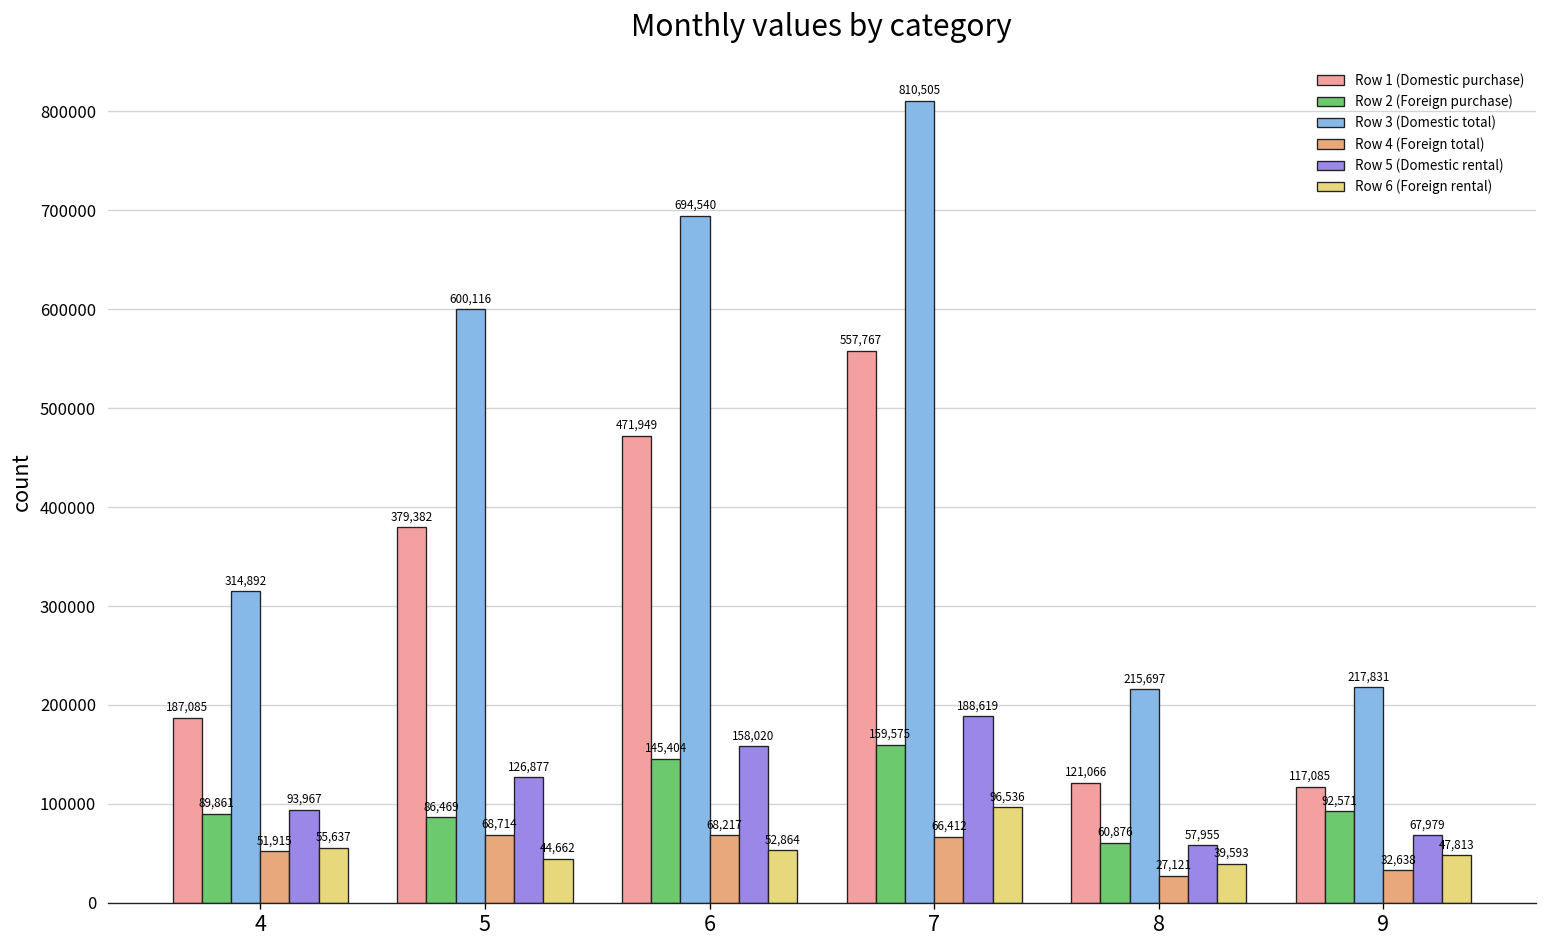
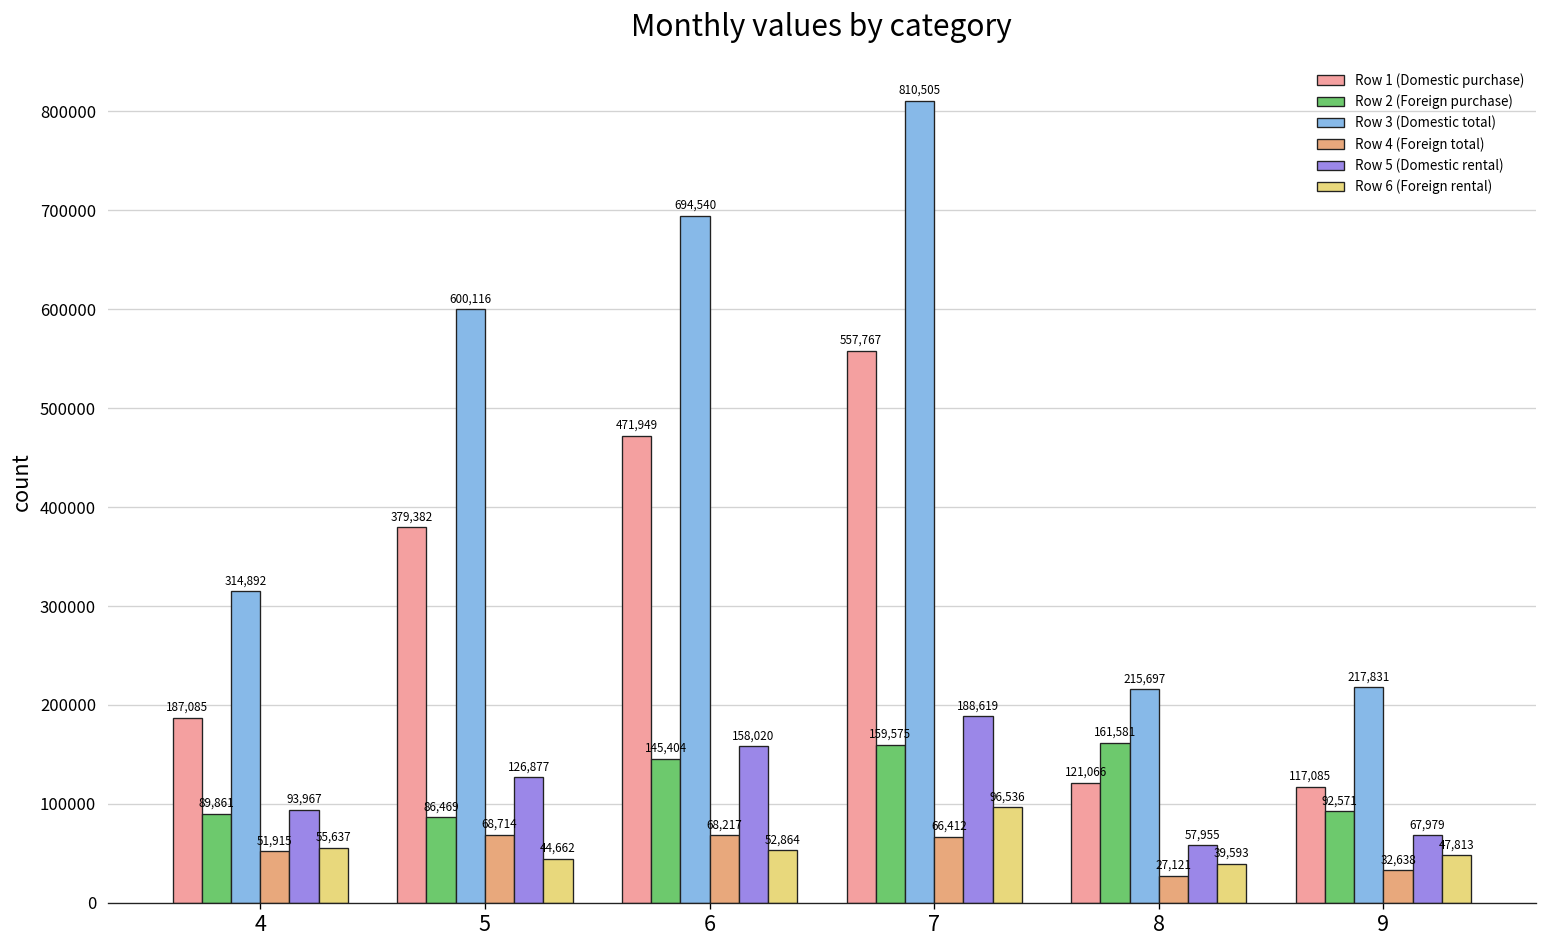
  {
    "Row 2 (Foreign purchase)": {
      "4": "89,861",
      "5": "86,469",
      "6": "145,404",
      "7": "159,575",
-     "8": "60,876",
+     "8": "161,581",
      "9": "92,571"
    }
  }
